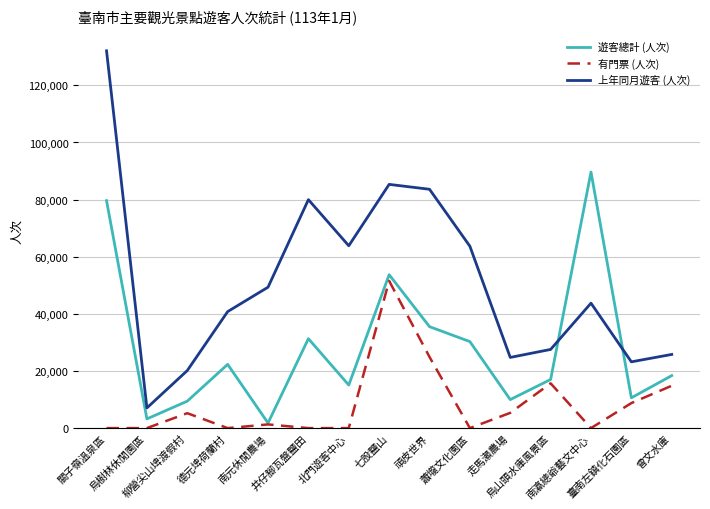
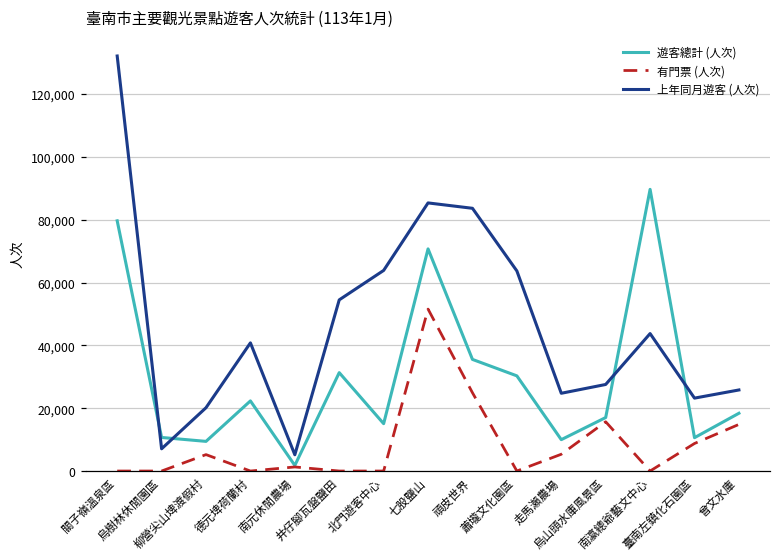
  {
    "遊客總計 (人次)": {
      "關子嶺溫泉區": "80,000",
-     "烏樹林休閒園區": "3,000",
+     "烏樹林休閒園區": "11,000",
      "柳營尖山埤渡假村": "9,000",
      "德元埤荷蘭村": "22,000",
      "井仔腳瓦盤鹽田": "31,000",
      "北門遊客中心": "15,000",
-     "七股鹽山": "54,000",
+     "七股鹽山": "71,000",
      "頑皮世界": "36,000",
      "蕭壠文化園區": "30,000",
      "走馬瀨農場": "10,000",
      "烏山頭水庫風景區": "17,000",
      "南瀛總爺藝文中心": "90,000",
      "臺南左鎮化石園區": "11,000",
      "曾文水庫": "18,000"
    },
    "有門票 (人次)": {
      "關子嶺溫泉區": "0",
      "烏樹林休閒園區": "0",
      "柳營尖山埤渡假村": "5,000",
      "德元埤荷蘭村": "0",
      "井仔腳瓦盤鹽田": "0",
      "北門遊客中心": "0",
      "七股鹽山": "52,000",
      "頑皮世界": "25,000",
      "蕭壠文化園區": "0",
      "走馬瀨農場": "5,000",
      "烏山頭水庫風景區": "16,000",
      "南瀛總爺藝文中心": "0",
      "臺南左鎮化石園區": "9,000",
      "曾文水庫": "15,000"
    },
    "上年同月遊客 (人次)": {
      "關子嶺溫泉區": "132,000",
      "烏樹林休閒園區": "7,000",
      "柳營尖山埤渡假村": "20,000",
      "德元埤荷蘭村": "41,000",
-     "南元休閒農場": "49,000",
-     "井仔腳瓦盤鹽田": "80,000",
+     "南元休閒農場": "5,000",
+     "井仔腳瓦盤鹽田": "54,000",
      "北門遊客中心": "64,000",
      "七股鹽山": "85,000",
      "頑皮世界": "84,000",
      "蕭壠文化園區": "64,000",
      "走馬瀨農場": "25,000",
      "烏山頭水庫風景區": "28,000",
      "南瀛總爺藝文中心": "44,000",
      "臺南左鎮化石園區": "23,000",
      "曾文水庫": "26,000"
    }
  }
